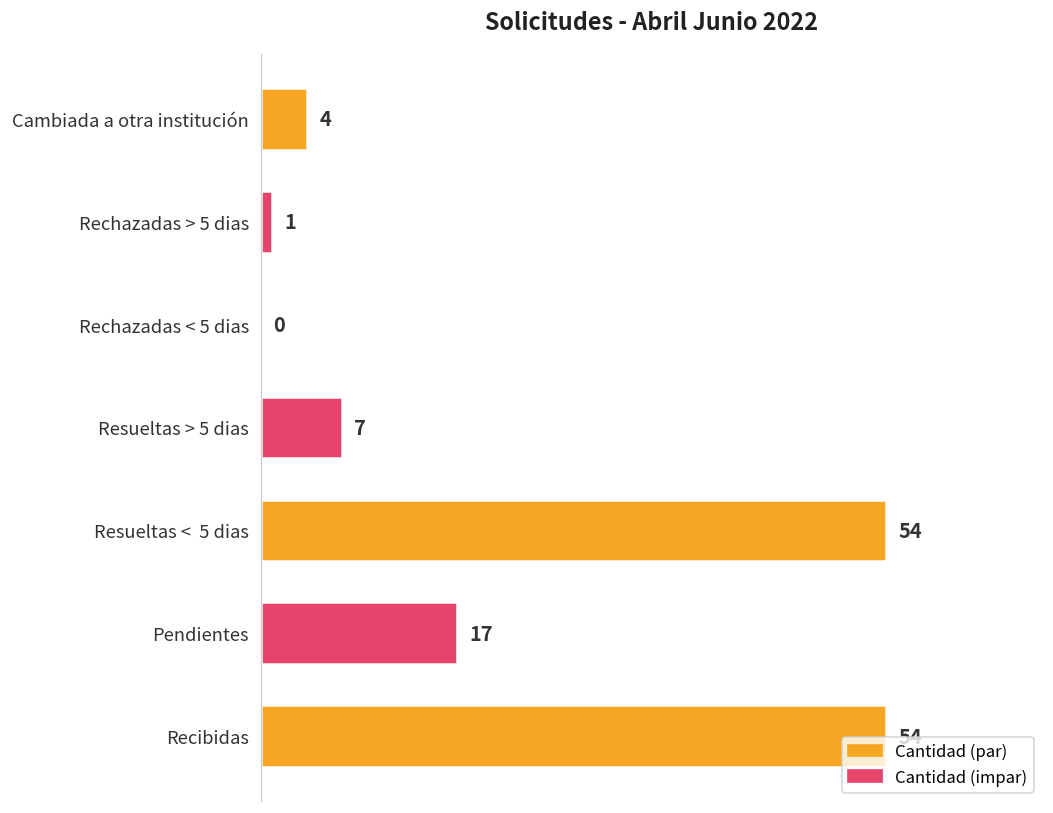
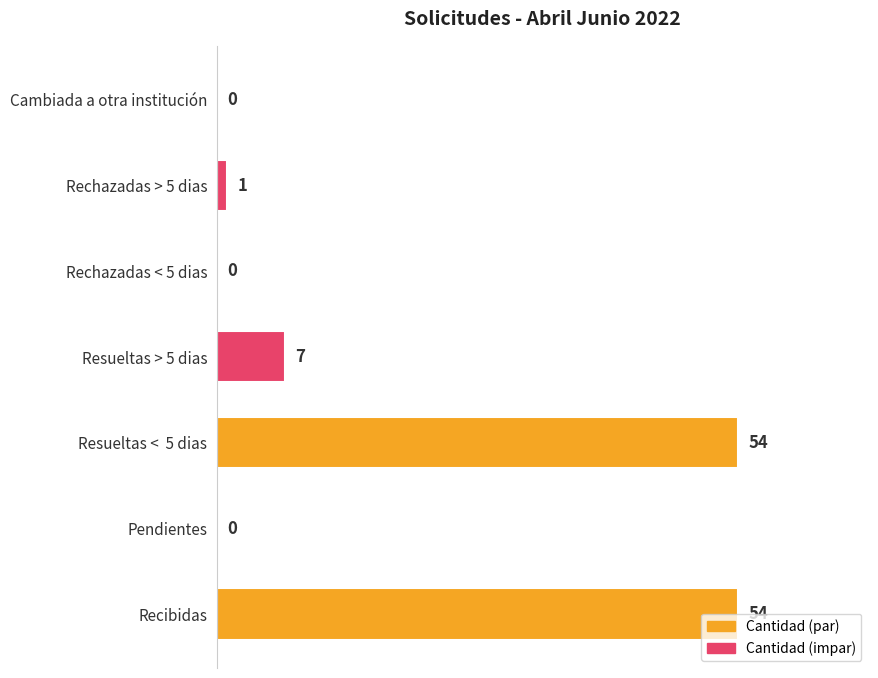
  {
-   "Cambiada a otra institución": 4,
+   "Cambiada a otra institución": 0,
    "Rechazadas > 5 dias": 1,
    "Rechazadas < 5 dias": 0,
    "Resueltas > 5 dias": 7,
    "Resueltas < 5 dias": 54,
-   "Pendientes": 17
+   "Pendientes": 0
  }
